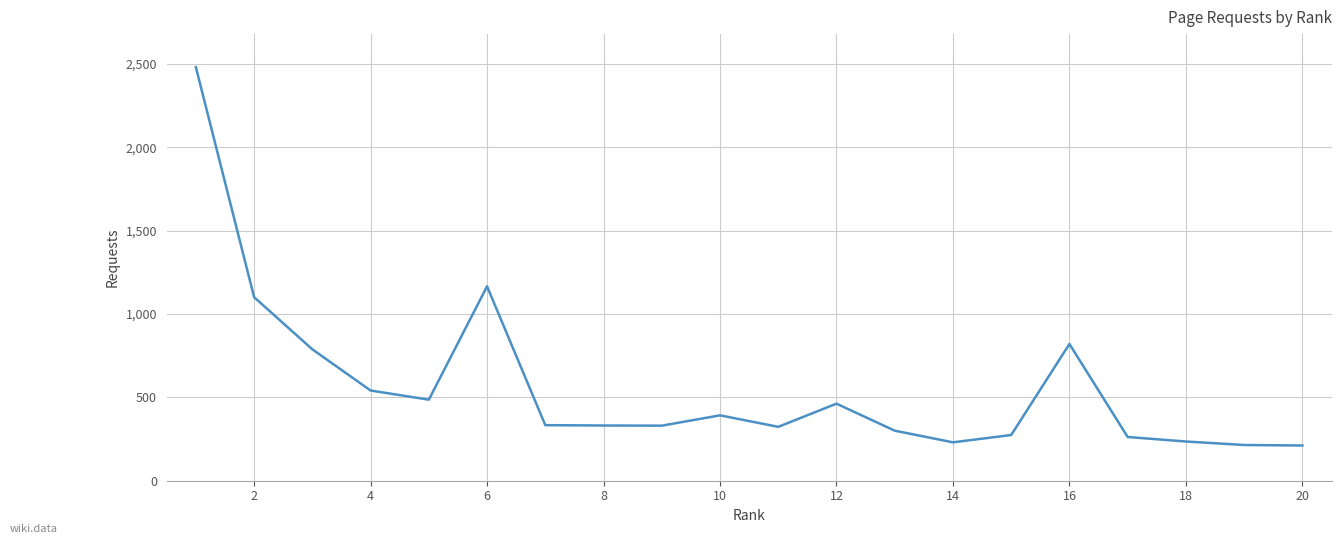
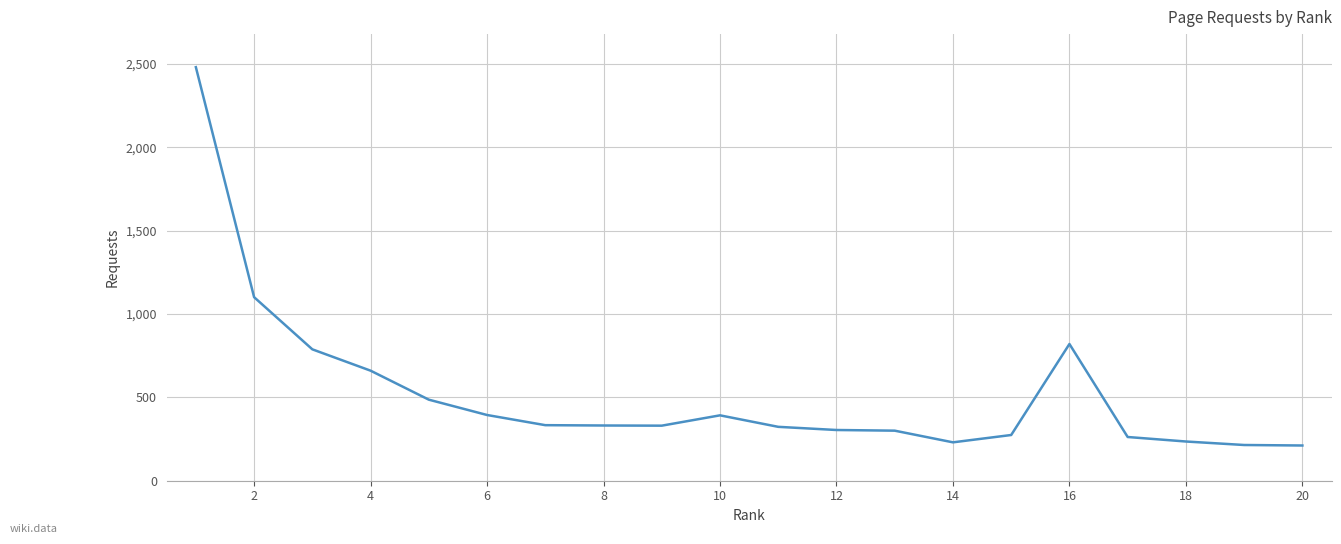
  {
    "2": "1,100",
-   "4": "540",
-   "6": "1,170",
+   "4": "660",
+   "6": "390",
    "8": "330",
    "10": "390",
-   "12": "460",
+   "12": "300",
    "14": "230",
    "16": "820",
    "18": "230",
    "20": "210"
  }
